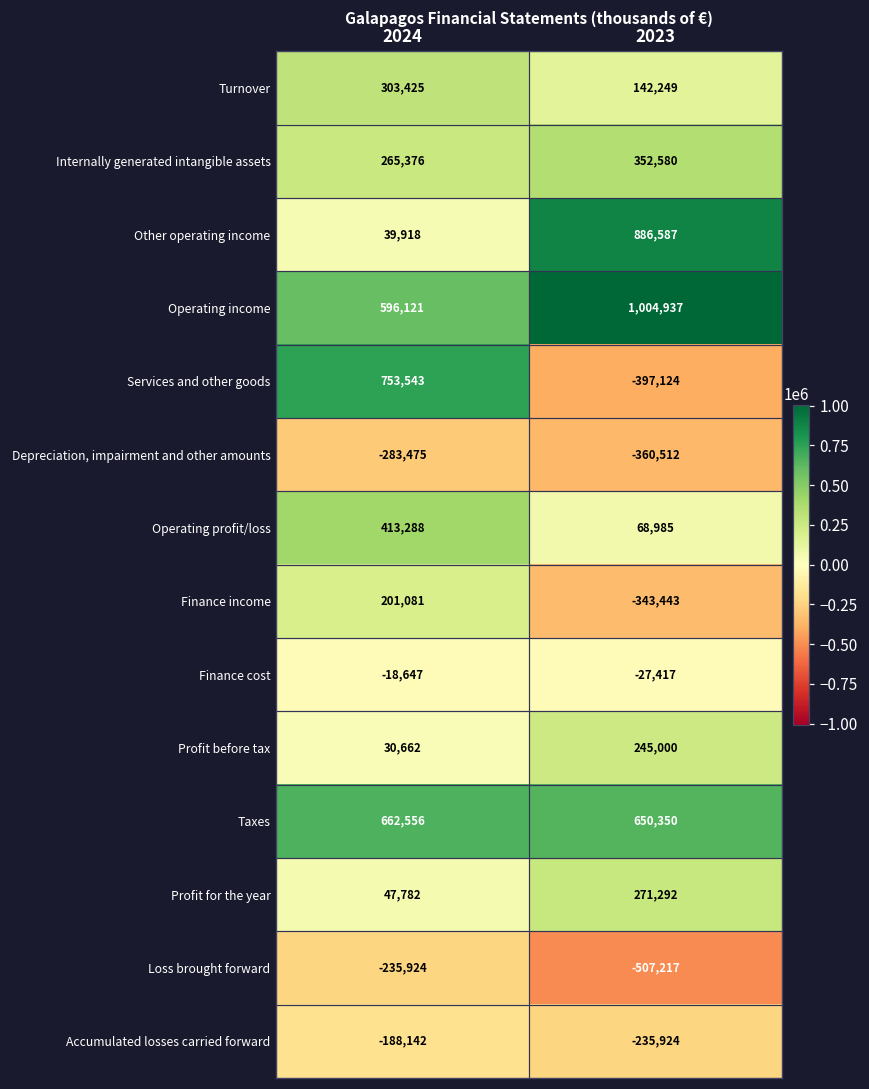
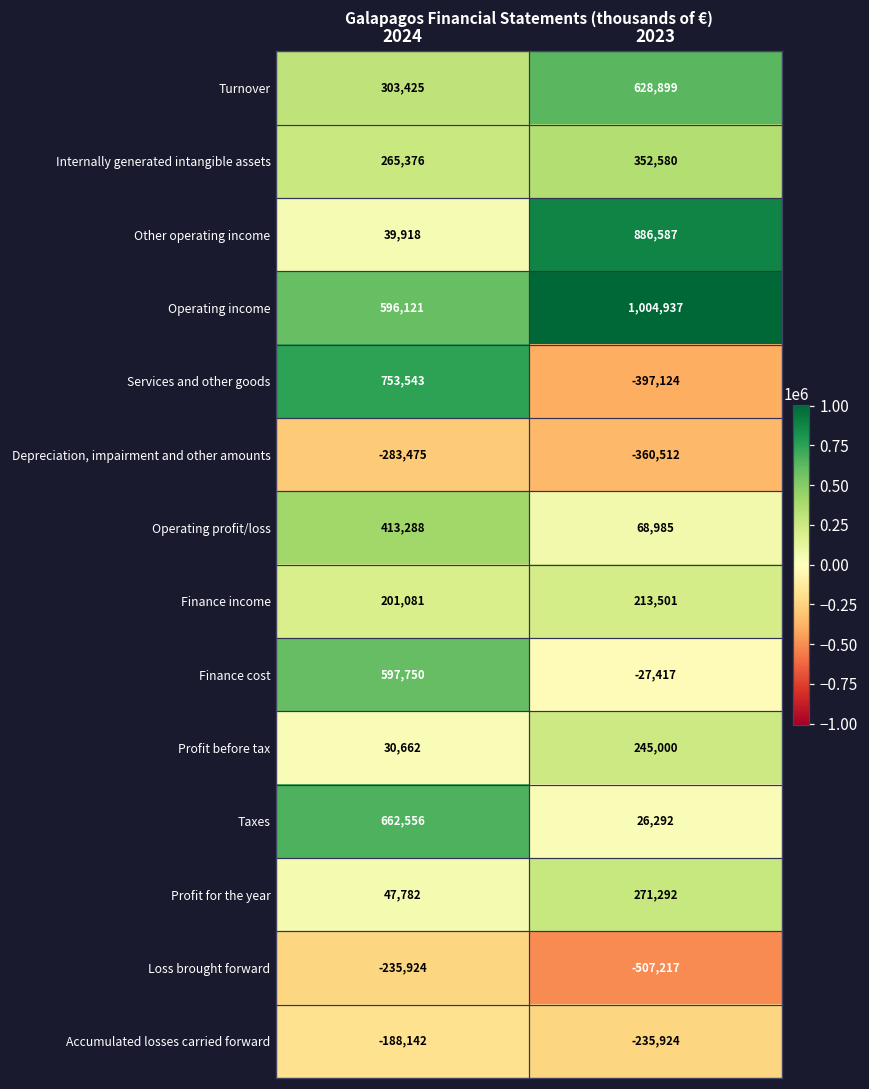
  {
    "Turnover": {
      "2024": "303,425",
-     "2023": "142,249"
+     "2023": "628,899"
    },
    "Internally generated intangible assets": {
      "2024": "265,376",
      "2023": "352,580"
    },
    "Other operating income": {
      "2024": "39,918",
      "2023": "886,587"
    },
    "Operating income": {
      "2024": "596,121",
      "2023": "1,004,937"
    },
    "Services and other goods": {
      "2024": "753,543",
      "2023": "-397,124"
    },
    "Depreciation, impairment and other amounts": {
      "2024": "-283,475",
      "2023": "-360,512"
    },
    "Operating profit/loss": {
      "2024": "413,288",
      "2023": "68,985"
    },
    "Finance income": {
      "2024": "201,081",
-     "2023": "-343,443"
+     "2023": "213,501"
    },
    "Finance cost": {
-     "2024": "-18,647",
+     "2024": "597,750",
      "2023": "-27,417"
    },
    "Profit before tax": {
      "2024": "30,662",
      "2023": "245,000"
    },
    "Taxes": {
      "2024": "662,556",
-     "2023": "650,350"
+     "2023": "26,292"
    },
    "Profit for the year": {
      "2024": "47,782",
      "2023": "271,292"
    },
    "Loss brought forward": {
      "2024": "-235,924",
      "2023": "-507,217"
    },
    "Accumulated losses carried forward": {
      "2024": "-188,142",
      "2023": "-235,924"
    }
  }
